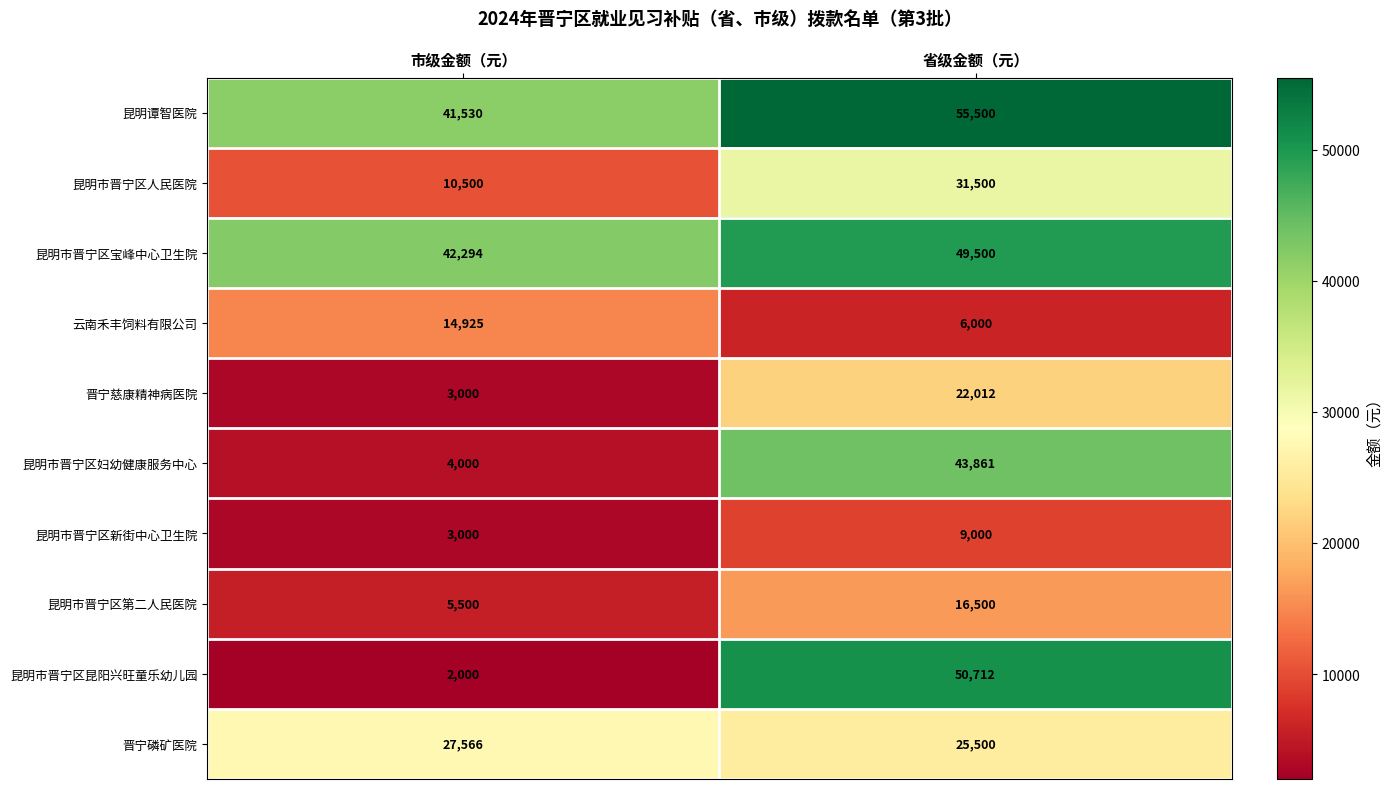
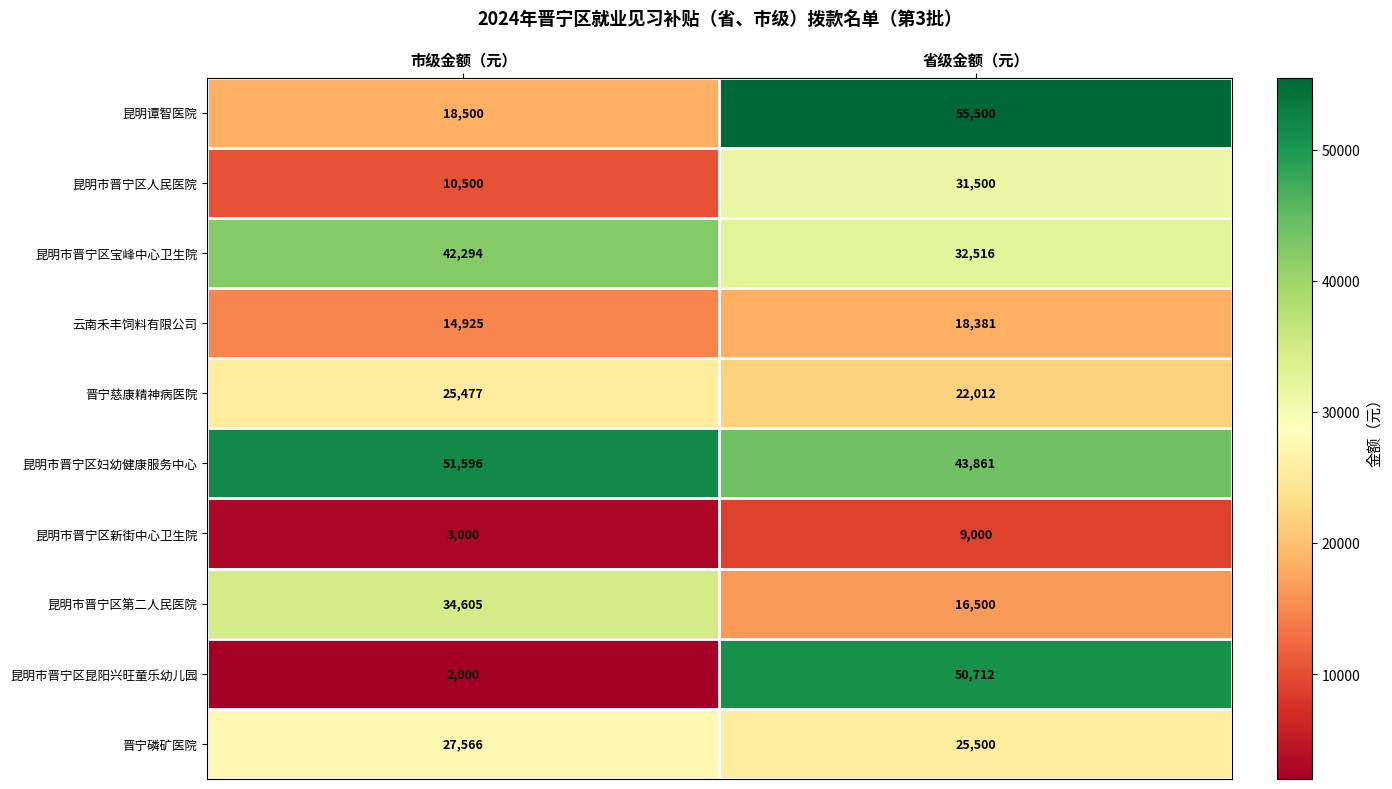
  {
    "昆明谭智医院": {
-     "市级金额（元）": "41,530",
+     "市级金额（元）": "18,500",
      "省级金额（元）": "55,500"
    },
    "昆明市晋宁区人民医院": {
      "市级金额（元）": "10,500",
      "省级金额（元）": "31,500"
    },
    "昆明市晋宁区宝峰中心卫生院": {
      "市级金额（元）": "42,294",
-     "省级金额（元）": "49,500"
+     "省级金额（元）": "32,516"
    },
    "云南禾丰饲料有限公司": {
      "市级金额（元）": "14,925",
-     "省级金额（元）": "6,000"
+     "省级金额（元）": "18,381"
    },
    "晋宁慈康精神病医院": {
-     "市级金额（元）": "3,000",
+     "市级金额（元）": "25,477",
      "省级金额（元）": "22,012"
    },
    "昆明市晋宁区妇幼健康服务中心": {
-     "市级金额（元）": "4,000",
+     "市级金额（元）": "51,596",
      "省级金额（元）": "43,861"
    },
    "昆明市晋宁区新街中心卫生院": {
      "市级金额（元）": "3,000",
      "省级金额（元）": "9,000"
    },
    "昆明市晋宁区第二人民医院": {
-     "市级金额（元）": "5,500",
+     "市级金额（元）": "34,605",
      "省级金额（元）": "16,500"
    },
    "昆明市晋宁区昆阳兴旺童乐幼儿园": {
      "市级金额（元）": "2,000",
      "省级金额（元）": "50,712"
    },
    "晋宁磷矿医院": {
      "市级金额（元）": "27,566",
      "省级金额（元）": "25,500"
    }
  }
